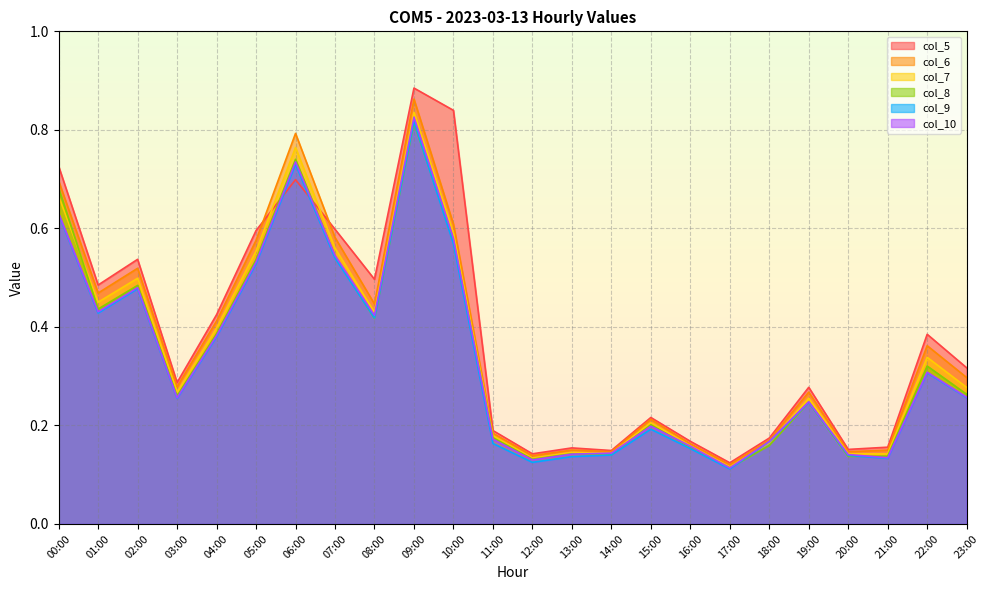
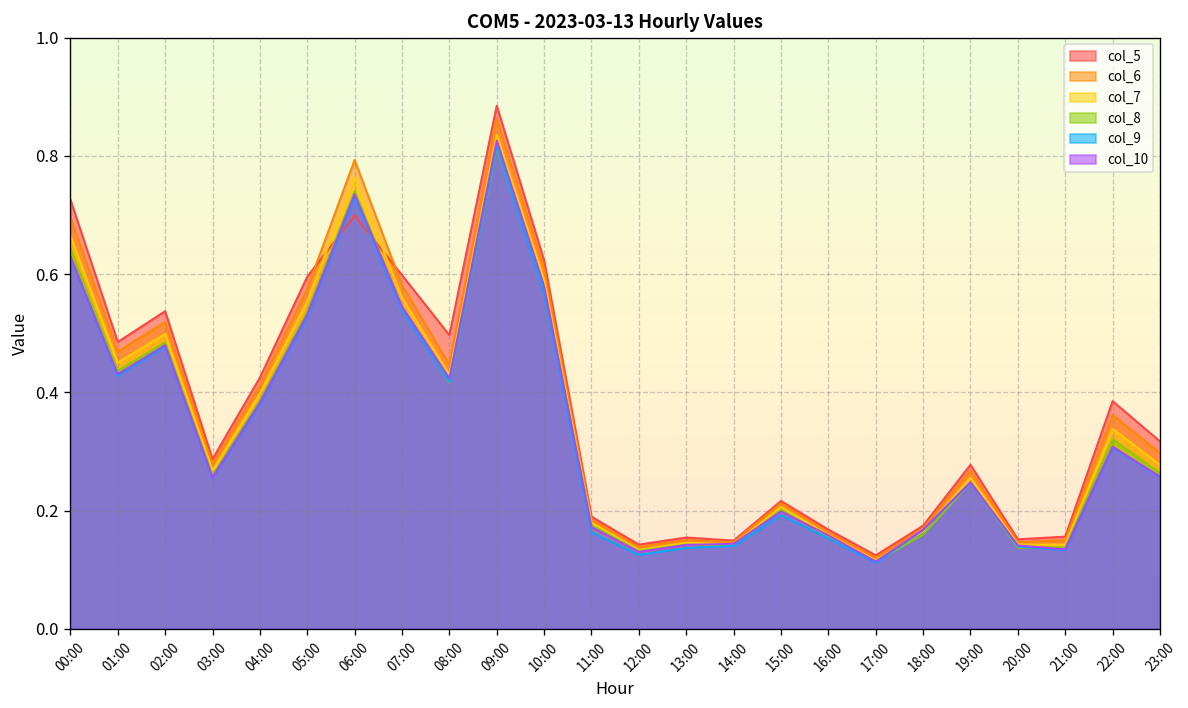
  {
    "col_5": {
      "00:00": 0.73,
      "01:00": 0.49,
      "02:00": 0.54,
      "03:00": 0.29,
      "04:00": 0.42,
      "05:00": 0.60,
      "06:00": 0.70,
      "07:00": 0.60,
      "08:00": 0.50,
      "09:00": 0.88,
-     "10:00": 0.84,
+     "10:00": 0.62,
      "11:00": 0.19,
      "19:00": 0.28,
      "21:00": 0.16,
      "22:00": 0.39,
      "23:00": 0.32
    },
    "col_8": {
-     "00:00": 0.68,
+     "00:00": 0.64,
      "01:00": 0.44,
      "05:00": 0.54,
      "06:00": 0.74,
      "18:00": 0.16,
      "22:00": 0.32,
      "23:00": 0.26
    },
    "col_9": {
      "10:00": 0.57,
      "11:00": 0.16,
      "15:00": 0.19
    },
    "col_10": {
      "08:00": 0.42,
      "09:00": 0.83
    }
  }
